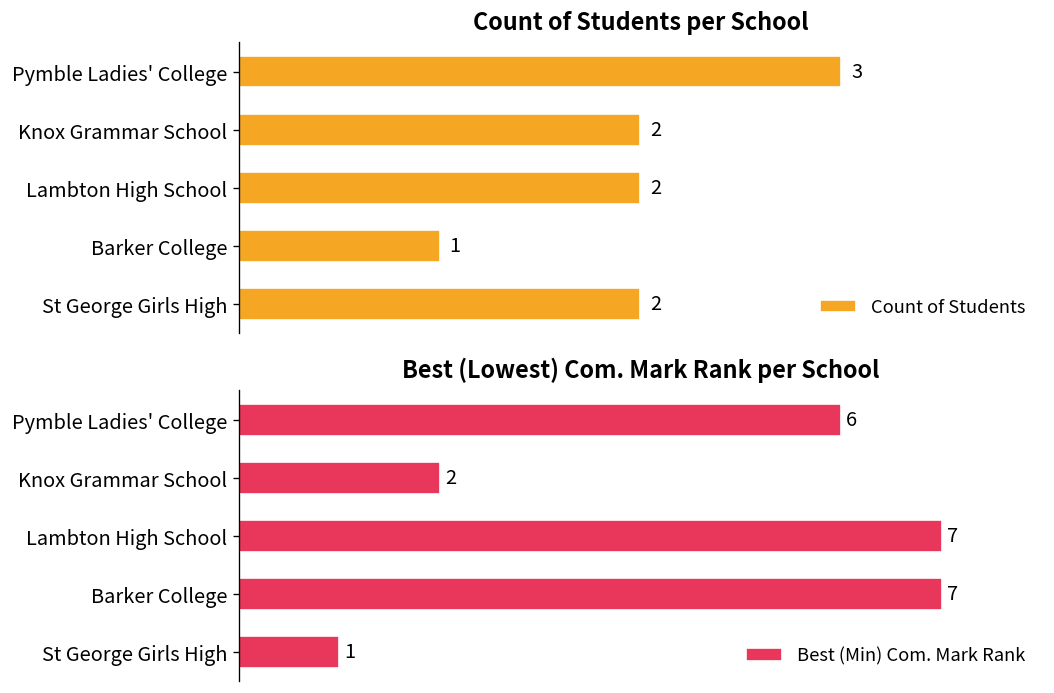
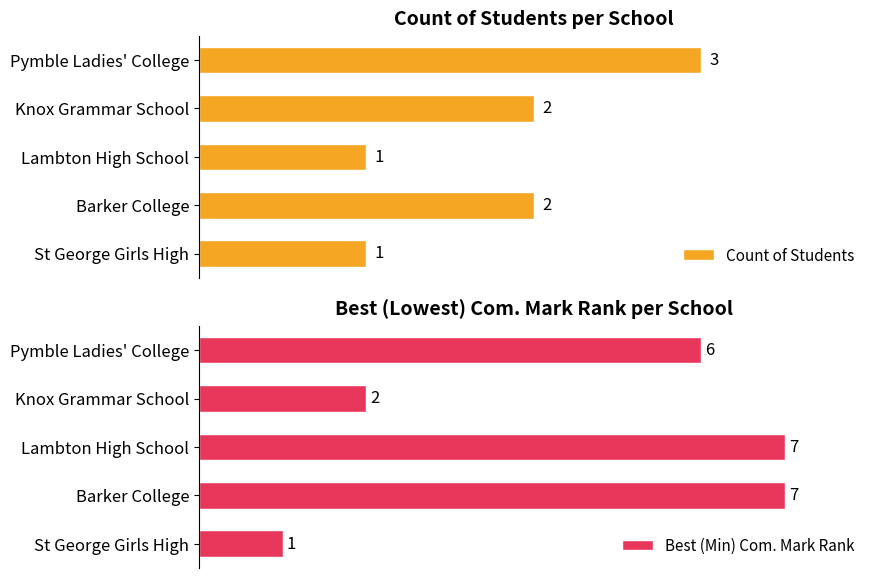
  {
    "Count of Students per School": {
      "Pymble Ladies' College": 3,
      "Knox Grammar School": 2,
-     "Lambton High School": 2,
-     "Barker College": 1,
-     "St George Girls High": 2
+     "Lambton High School": 1,
+     "Barker College": 2,
+     "St George Girls High": 1
    },
    "Best (Lowest) Com. Mark Rank per School": {
      "Pymble Ladies' College": 6,
      "Knox Grammar School": 2,
      "Lambton High School": 7,
      "Barker College": 7,
      "St George Girls High": 1
    }
  }
